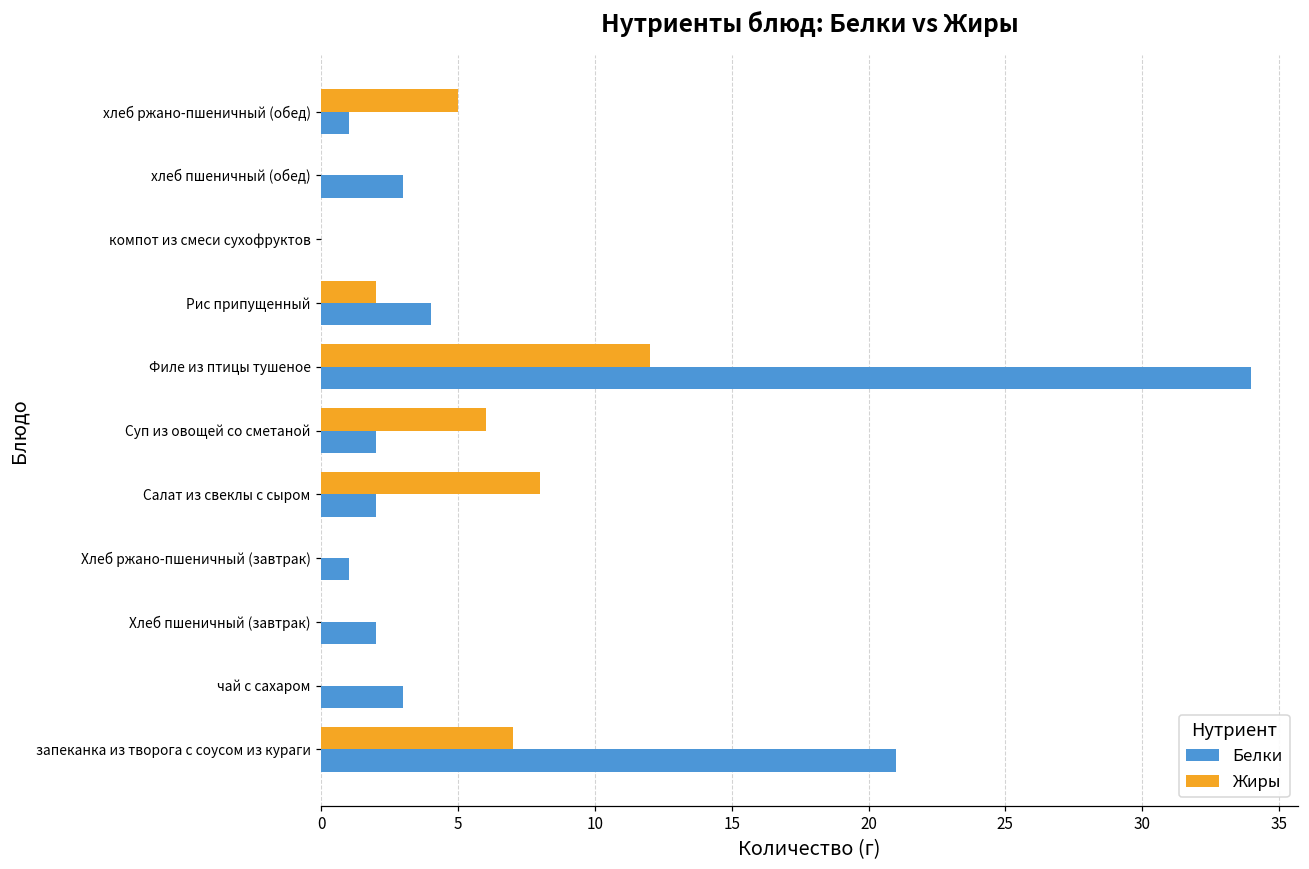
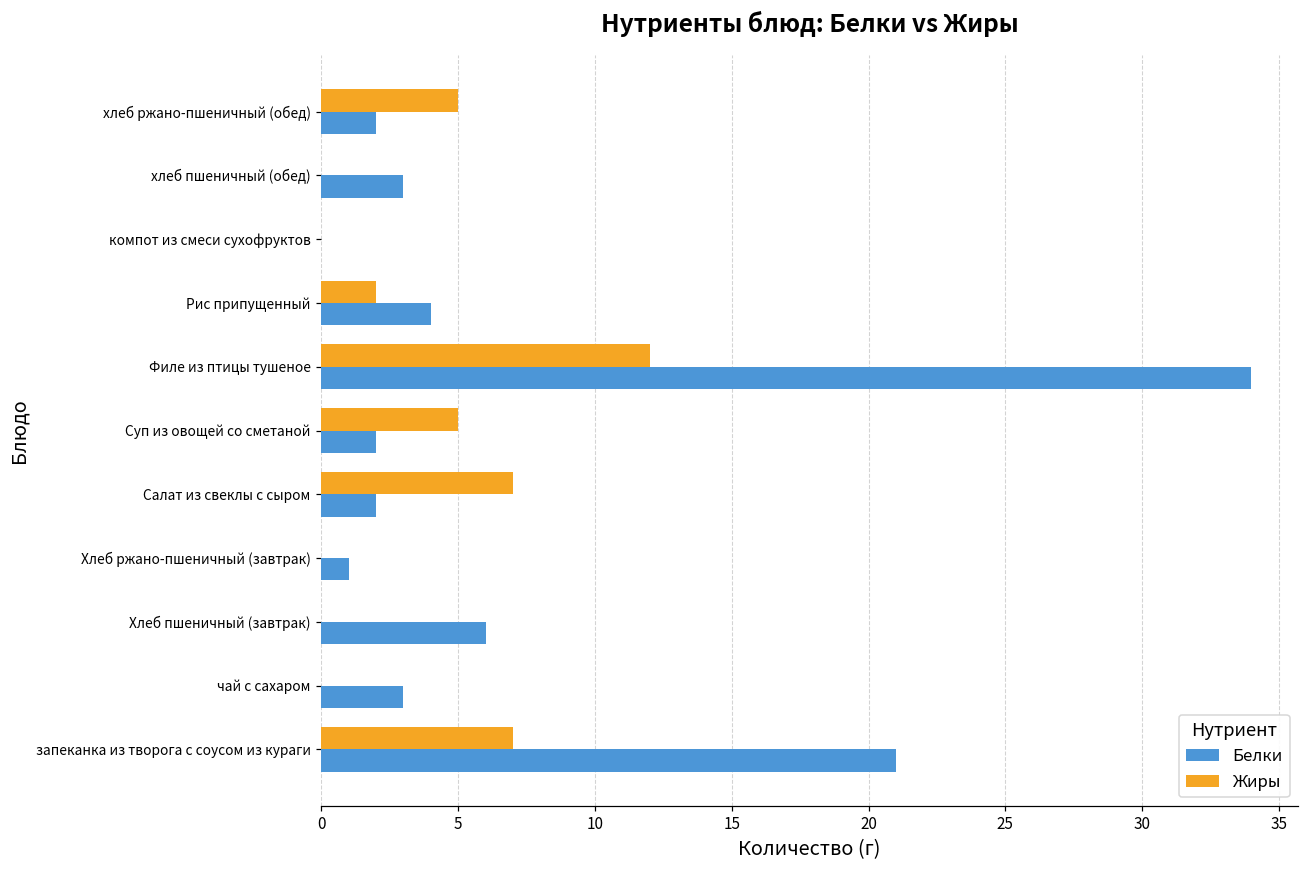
  {
    "Белки": {
-     "хлеб ржано-пшеничный (обед)": 1,
+     "хлеб ржано-пшеничный (обед)": 2,
      "хлеб пшеничный (обед)": 3,
      "компот из смеси сухофруктов": 0,
      "Рис припущенный": 4,
      "Филе из птицы тушеное": 34,
      "Суп из овощей со сметаной": 2,
      "Салат из свеклы с сыром": 2,
      "Хлеб ржано-пшеничный (завтрак)": 1,
-     "Хлеб пшеничный (завтрак)": 2,
+     "Хлеб пшеничный (завтрак)": 6,
      "чай с сахаром": 3,
      "запеканка из творога с соусом из кураги": 21
    },
    "Жиры": {
      "хлеб ржано-пшеничный (обед)": 5,
      "хлеб пшеничный (обед)": 0,
      "компот из смеси сухофруктов": 0,
      "Рис припущенный": 2,
      "Филе из птицы тушеное": 12,
-     "Суп из овощей со сметаной": 6,
-     "Салат из свеклы с сыром": 8,
+     "Суп из овощей со сметаной": 5,
+     "Салат из свеклы с сыром": 7,
      "Хлеб ржано-пшеничный (завтрак)": 0,
      "Хлеб пшеничный (завтрак)": 0,
      "чай с сахаром": 0,
      "запеканка из творога с соусом из кураги": 7
    }
  }
